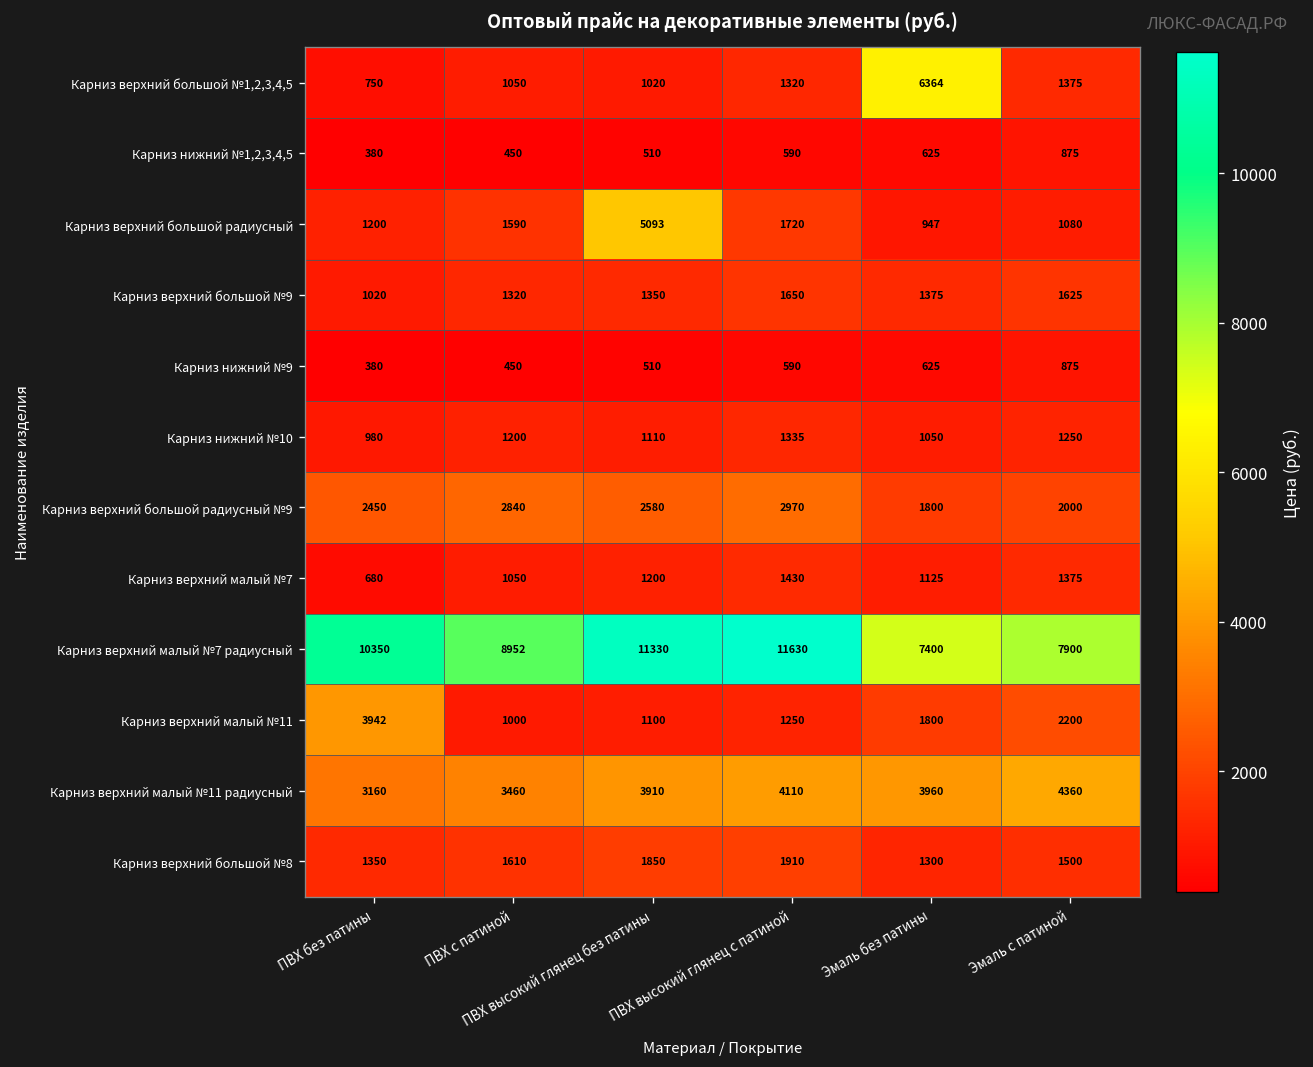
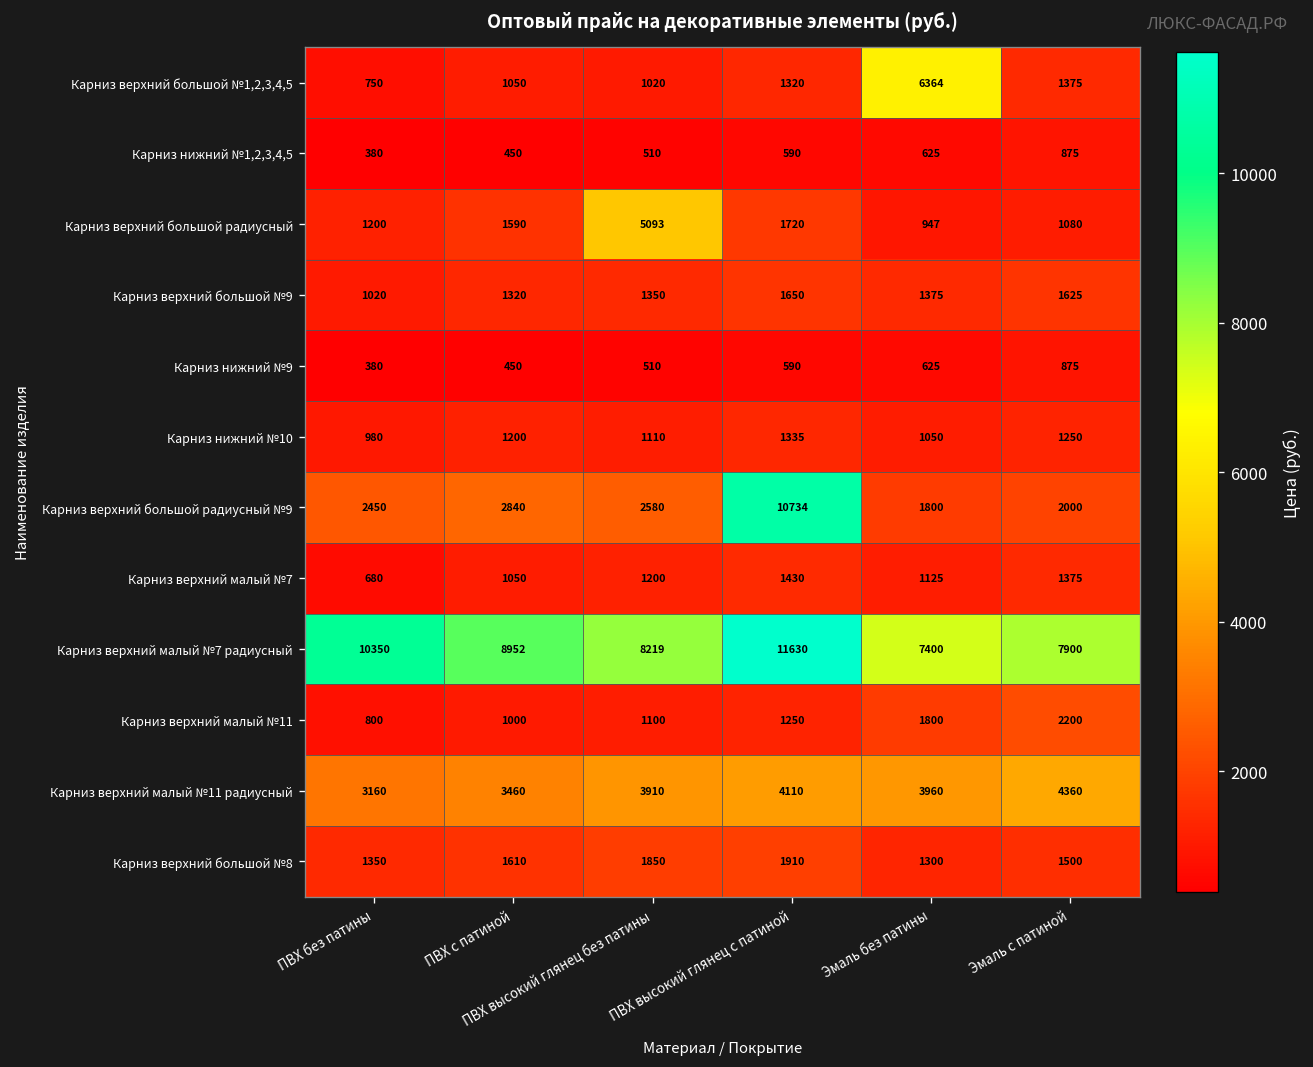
  {
    "Карниз верхний большой №1,2,3,4,5": {
      "ПВХ без патины": 750,
      "ПВХ с патиной": 1050,
      "ПВХ высокий глянец без патины": 1020,
      "ПВХ высокий глянец с патиной": 1320,
      "Эмаль без патины": 6364,
      "Эмаль с патиной": 1375
    },
    "Карниз нижний №1,2,3,4,5": {
      "ПВХ без патины": 380,
      "ПВХ с патиной": 450,
      "ПВХ высокий глянец без патины": 510,
      "ПВХ высокий глянец с патиной": 590,
      "Эмаль без патины": 625,
      "Эмаль с патиной": 875
    },
    "Карниз верхний большой радиусный": {
      "ПВХ без патины": 1200,
      "ПВХ с патиной": 1590,
      "ПВХ высокий глянец без патины": 5093,
      "ПВХ высокий глянец с патиной": 1720,
      "Эмаль без патины": 947,
      "Эмаль с патиной": 1080
    },
    "Карниз верхний большой №9": {
      "ПВХ без патины": 1020,
      "ПВХ с патиной": 1320,
      "ПВХ высокий глянец без патины": 1350,
      "ПВХ высокий глянец с патиной": 1650,
      "Эмаль без патины": 1375,
      "Эмаль с патиной": 1625
    },
    "Карниз нижний №9": {
      "ПВХ без патины": 380,
      "ПВХ с патиной": 450,
      "ПВХ высокий глянец без патины": 510,
      "ПВХ высокий глянец с патиной": 590,
      "Эмаль без патины": 625,
      "Эмаль с патиной": 875
    },
    "Карниз нижний №10": {
      "ПВХ без патины": 980,
      "ПВХ с патиной": 1200,
      "ПВХ высокий глянец без патины": 1110,
      "ПВХ высокий глянец с патиной": 1335,
      "Эмаль без патины": 1050,
      "Эмаль с патиной": 1250
    },
    "Карниз верхний большой радиусный №9": {
      "ПВХ без патины": 2450,
      "ПВХ с патиной": 2840,
      "ПВХ высокий глянец без патины": 2580,
-     "ПВХ высокий глянец с патиной": 2970,
+     "ПВХ высокий глянец с патиной": 10734,
      "Эмаль без патины": 1800,
      "Эмаль с патиной": 2000
    },
    "Карниз верхний малый №7": {
      "ПВХ без патины": 680,
      "ПВХ с патиной": 1050,
      "ПВХ высокий глянец без патины": 1200,
      "ПВХ высокий глянец с патиной": 1430,
      "Эмаль без патины": 1125,
      "Эмаль с патиной": 1375
    },
    "Карниз верхний малый №7 радиусный": {
      "ПВХ без патины": 10350,
      "ПВХ с патиной": 8952,
-     "ПВХ высокий глянец без патины": 11330,
+     "ПВХ высокий глянец без патины": 8219,
      "ПВХ высокий глянец с патиной": 11630,
      "Эмаль без патины": 7400,
      "Эмаль с патиной": 7900
    },
    "Карниз верхний малый №11": {
-     "ПВХ без патины": 3942,
+     "ПВХ без патины": 800,
      "ПВХ с патиной": 1000,
      "ПВХ высокий глянец без патины": 1100,
      "ПВХ высокий глянец с патиной": 1250,
      "Эмаль без патины": 1800,
      "Эмаль с патиной": 2200
    },
    "Карниз верхний малый №11 радиусный": {
      "ПВХ без патины": 3160,
      "ПВХ с патиной": 3460,
      "ПВХ высокий глянец без патины": 3910,
      "ПВХ высокий глянец с патиной": 4110,
      "Эмаль без патины": 3960,
      "Эмаль с патиной": 4360
    },
    "Карниз верхний большой №8": {
      "ПВХ без патины": 1350,
      "ПВХ с патиной": 1610,
      "ПВХ высокий глянец без патины": 1850,
      "ПВХ высокий глянец с патиной": 1910,
      "Эмаль без патины": 1300,
      "Эмаль с патиной": 1500
    }
  }
